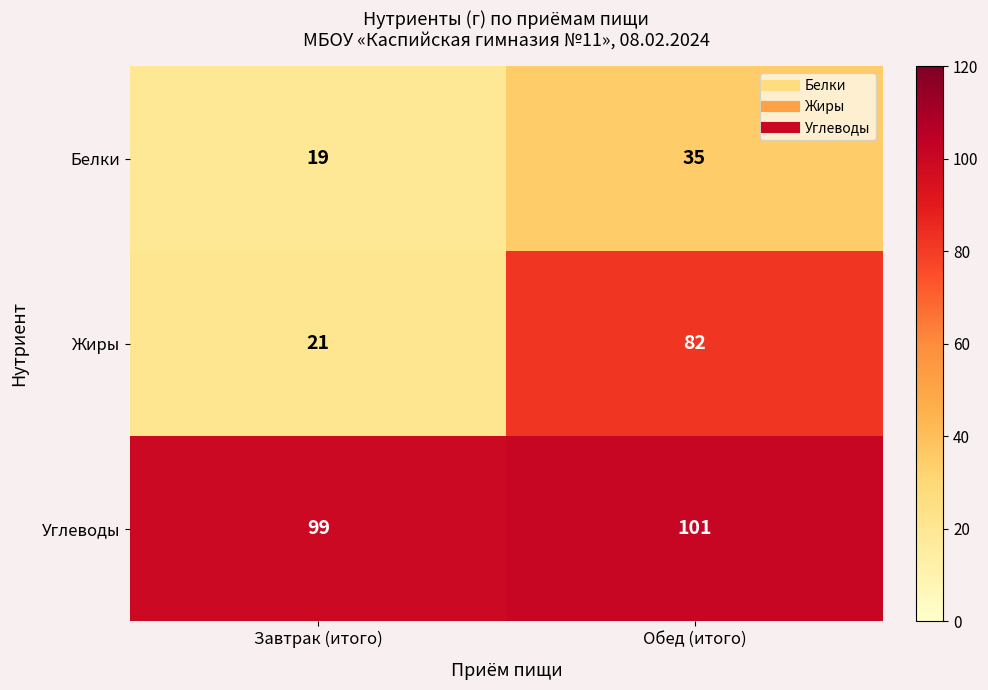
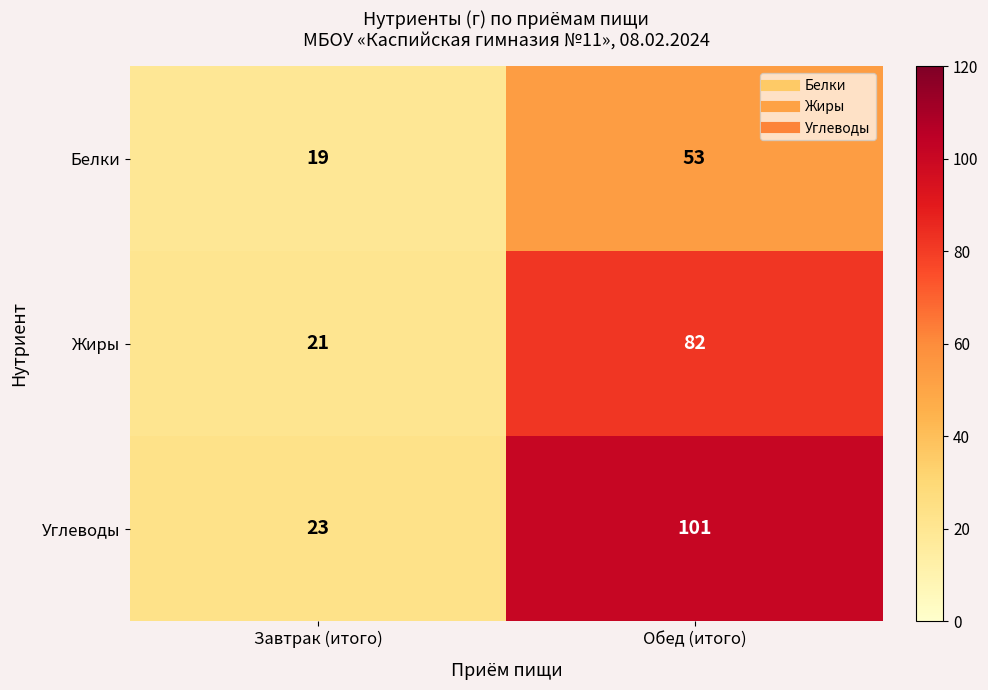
  {
    "Белки": {
      "Завтрак (итого)": 19,
-     "Обед (итого)": 35
+     "Обед (итого)": 53
    },
    "Жиры": {
      "Завтрак (итого)": 21,
      "Обед (итого)": 82
    },
    "Углеводы": {
-     "Завтрак (итого)": 99,
+     "Завтрак (итого)": 23,
      "Обед (итого)": 101
    }
  }
